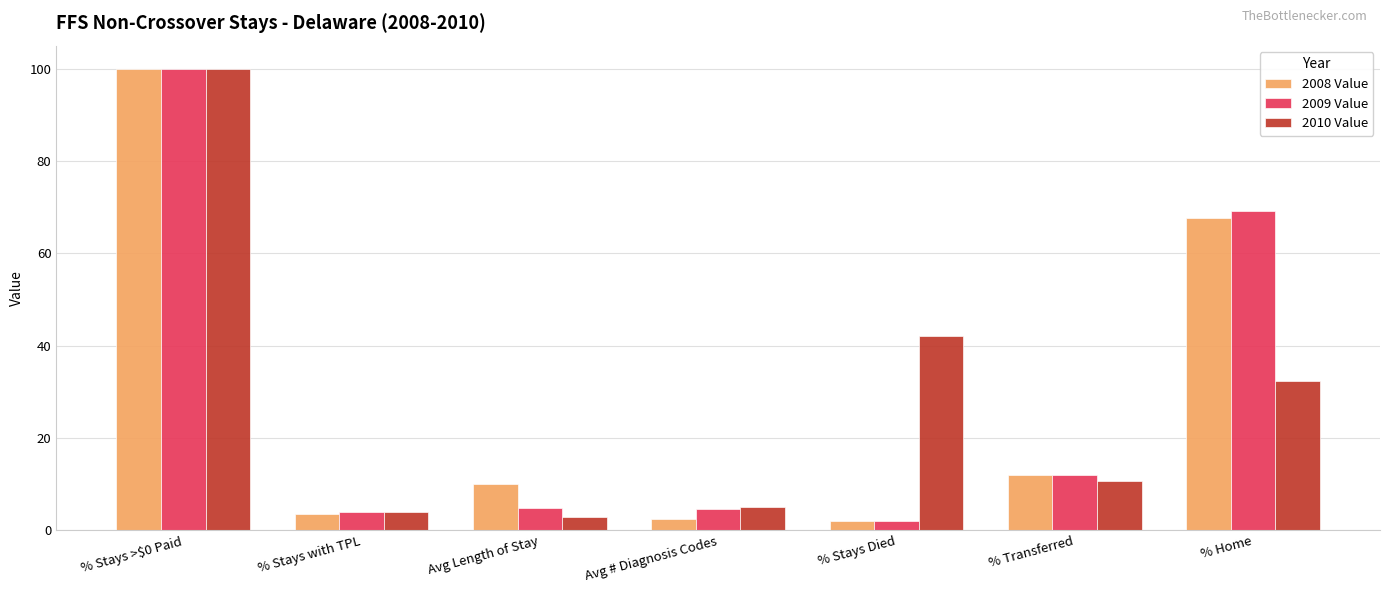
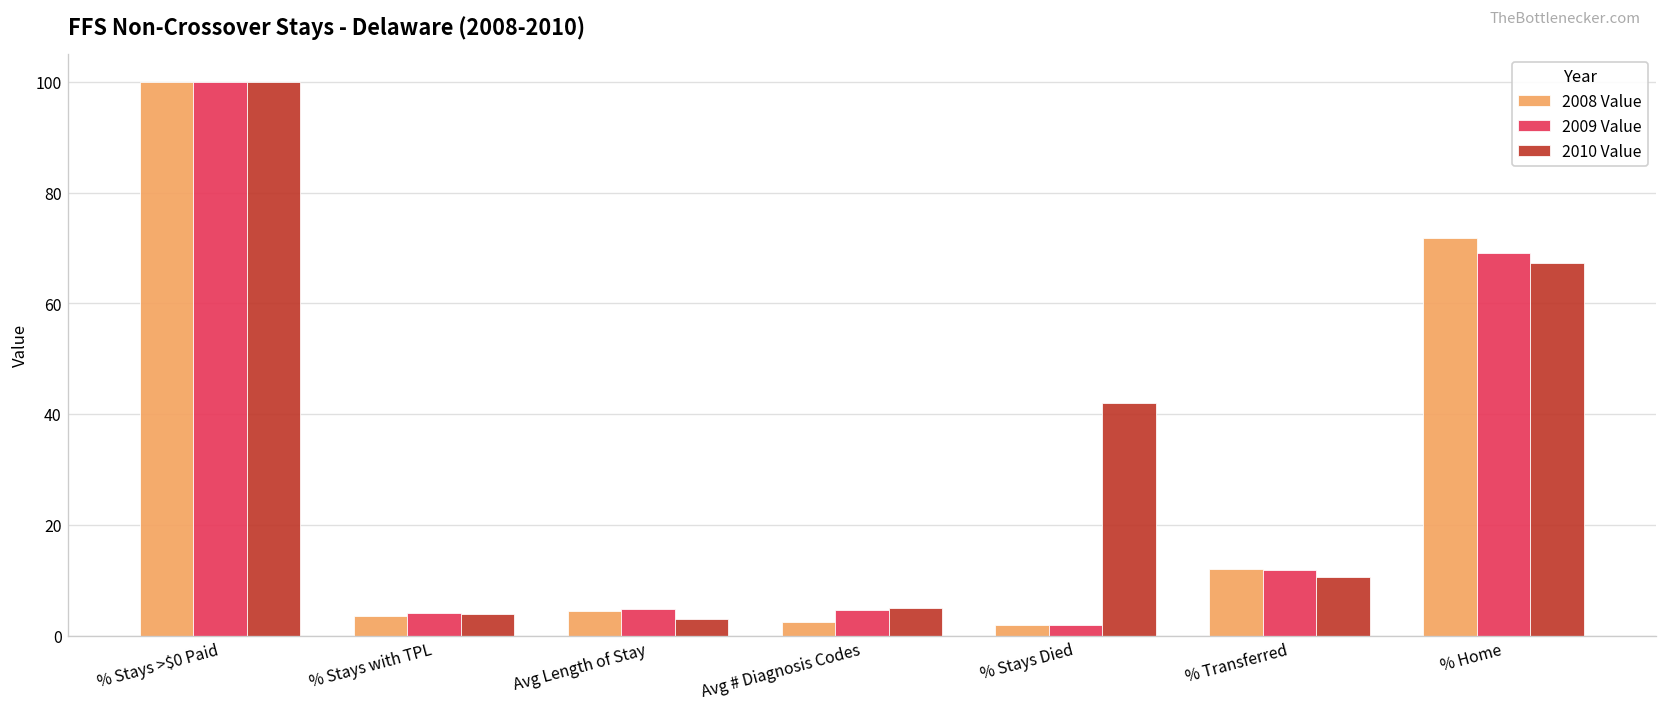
  {
    "2008 Value": {
      "% Stays >$0 Paid": 100,
      "% Stays with TPL": 4,
-     "Avg Length of Stay": 10,
+     "Avg Length of Stay": 5,
      "Avg # Diagnosis Codes": 2,
      "% Stays Died": 2,
      "% Transferred": 12,
-     "% Home": 68
+     "% Home": 72
    },
    "2009 Value": {
      "% Stays >$0 Paid": 100,
      "% Stays with TPL": 4,
      "Avg Length of Stay": 5,
      "Avg # Diagnosis Codes": 5,
      "% Stays Died": 2,
      "% Transferred": 12,
      "% Home": 69
    },
    "2010 Value": {
      "% Stays >$0 Paid": 100,
      "% Stays with TPL": 4,
      "Avg Length of Stay": 3,
      "Avg # Diagnosis Codes": 5,
      "% Stays Died": 42,
      "% Transferred": 11,
-     "% Home": 32
+     "% Home": 67
    }
  }
